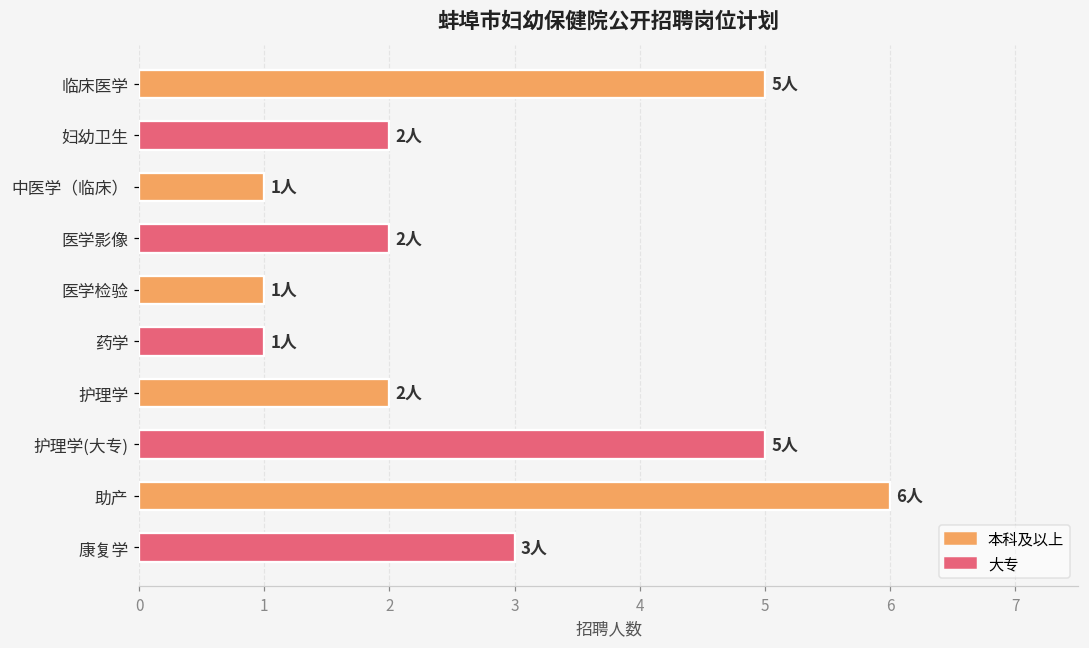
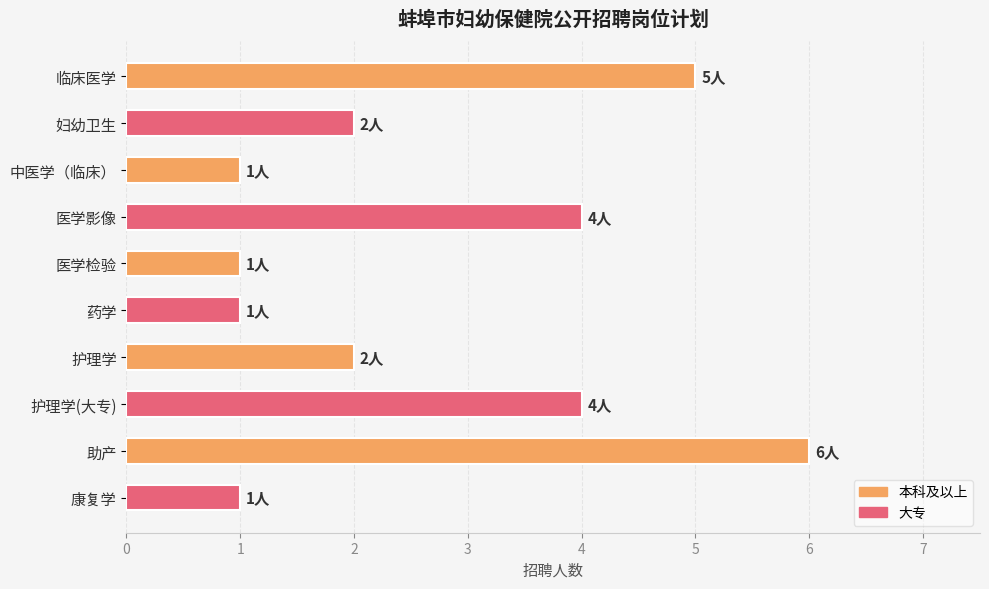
  {
    "临床医学": "5人",
    "妇幼卫生": "2人",
    "中医学（临床）": "1人",
-   "医学影像": "2人",
+   "医学影像": "4人",
    "医学检验": "1人",
    "药学": "1人",
    "护理学": "2人",
-   "护理学(大专)": "5人",
+   "护理学(大专)": "4人",
    "助产": "6人",
-   "康复学": "3人"
+   "康复学": "1人"
  }
